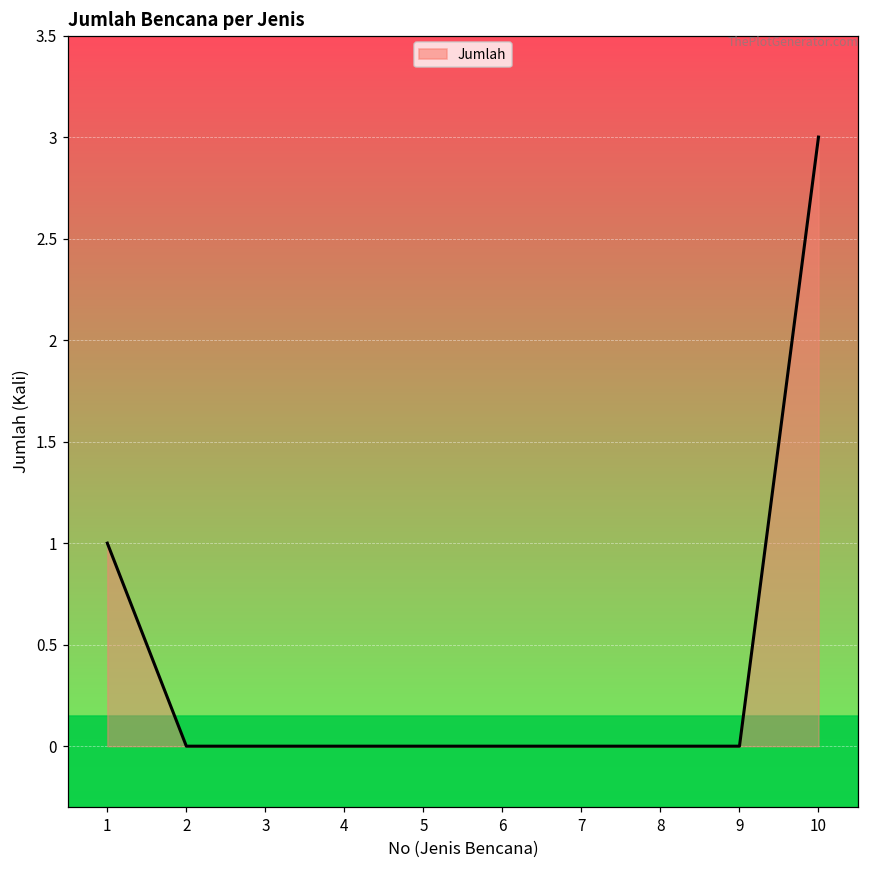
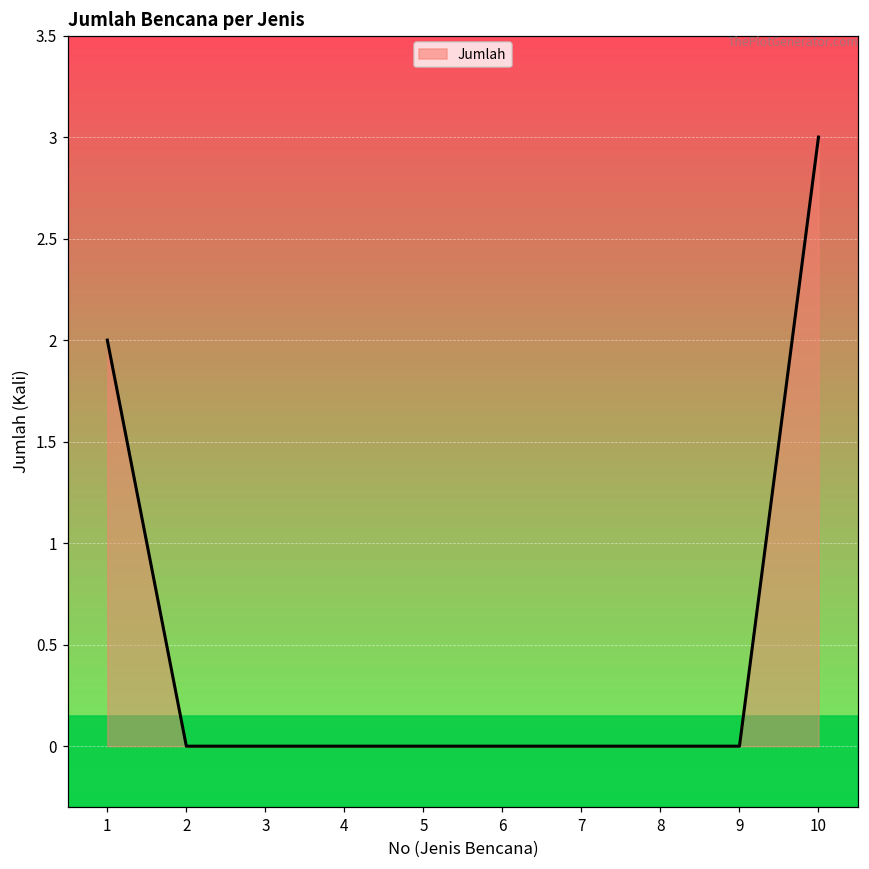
  {
-   "1": 1,
+   "1": 2,
    "10": 3
  }
